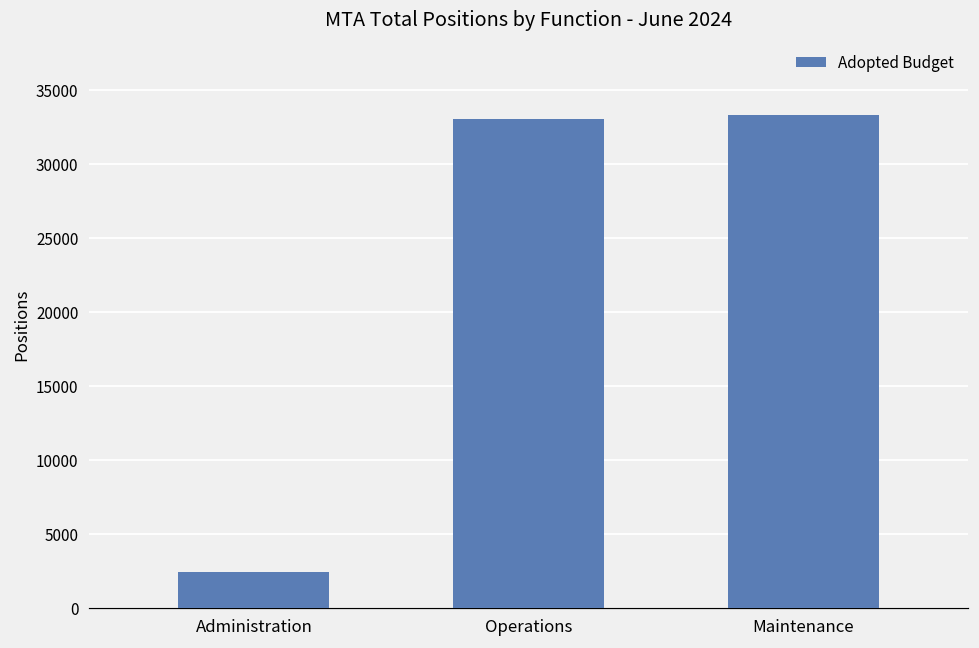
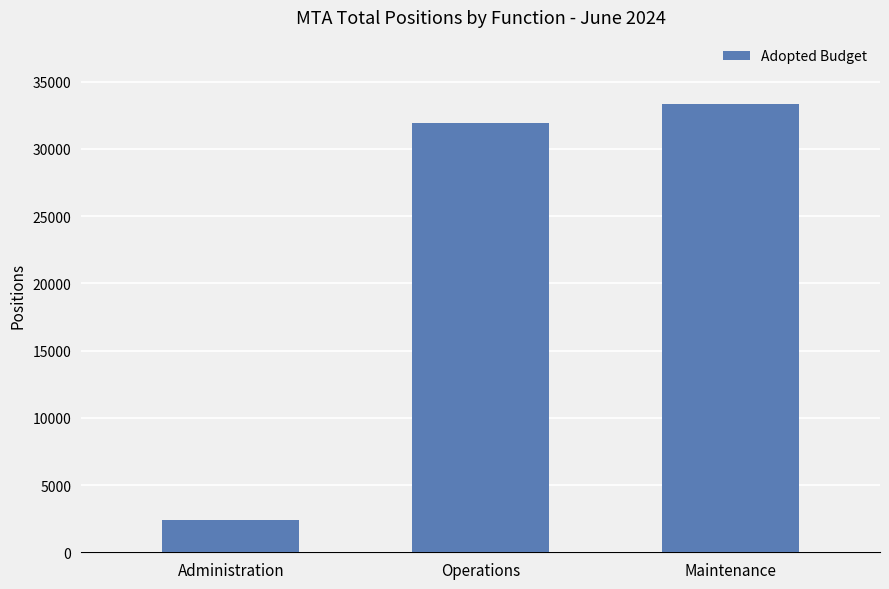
  {
    "Administration": 2400,
-   "Operations": 33100,
+   "Operations": 32000,
    "Maintenance": 33300
  }
